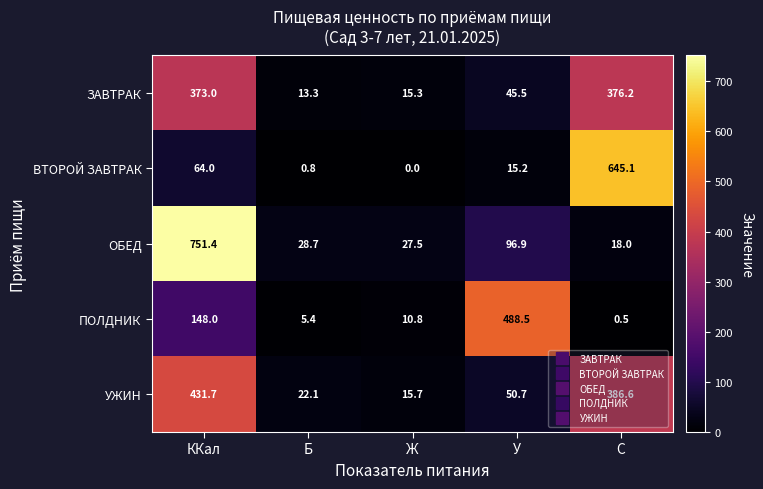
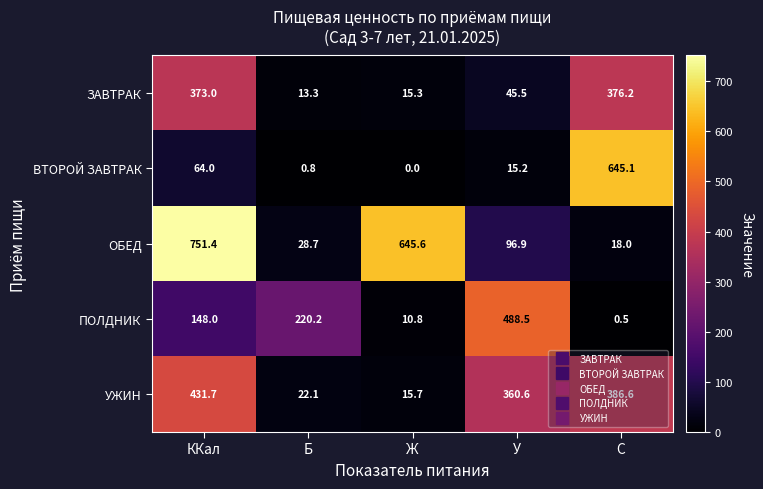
  {
    "ЗАВТРАК": {
      "ККал": 373.0,
      "Б": 13.3,
      "Ж": 15.3,
      "У": 45.5,
      "C": 376.2
    },
    "ВТОРОЙ ЗАВТРАК": {
      "ККал": 64.0,
      "Б": 0.8,
      "Ж": 0.0,
      "У": 15.2,
      "C": 645.1
    },
    "ОБЕД": {
      "ККал": 751.4,
      "Б": 28.7,
-     "Ж": 27.5,
+     "Ж": 645.6,
      "У": 96.9,
      "C": 18.0
    },
    "ПОЛДНИК": {
      "ККал": 148.0,
-     "Б": 5.4,
+     "Б": 220.2,
      "Ж": 10.8,
      "У": 488.5,
      "C": 0.5
    },
    "УЖИН": {
      "ККал": 431.7,
      "Б": 22.1,
      "Ж": 15.7,
-     "У": 50.7
+     "У": 360.6
    }
  }
